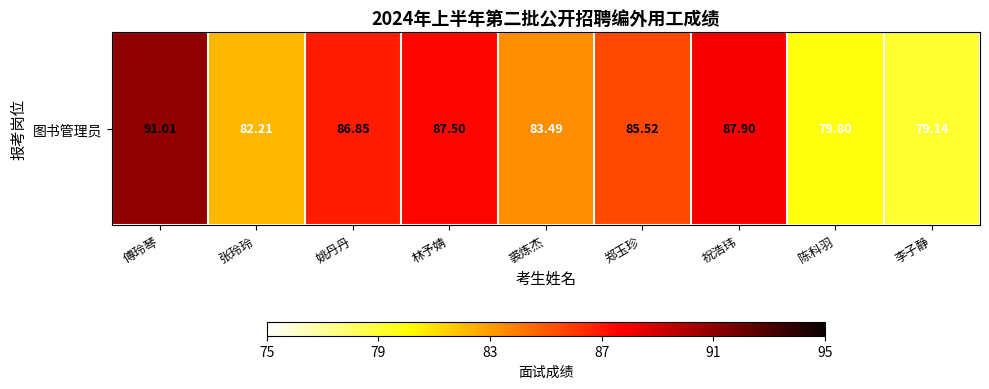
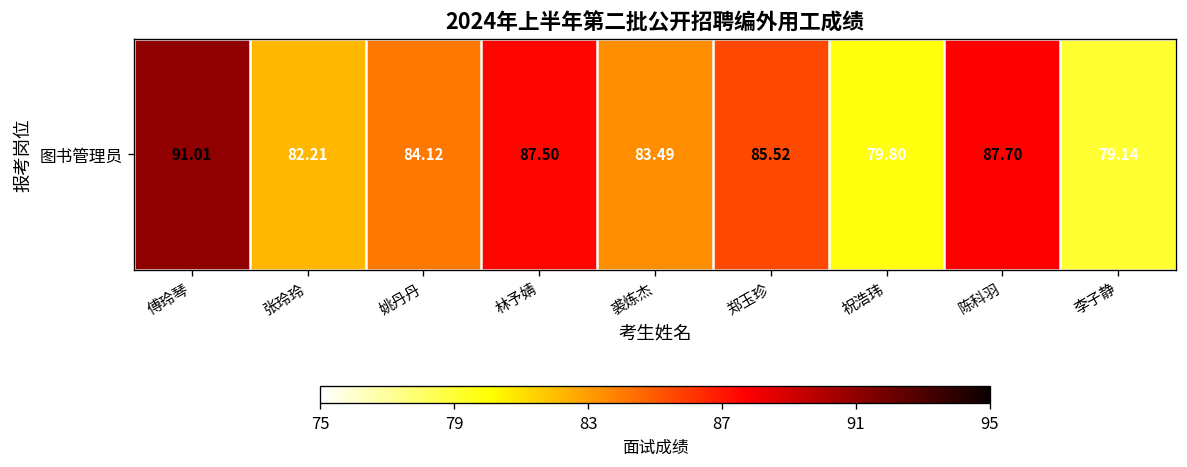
  {
    "图书管理员": {
      "傅玲琴": 91.01,
      "张玲玲": 82.21,
-     "姚丹丹": 86.85,
+     "姚丹丹": 84.12,
      "林予婧": 87.50,
      "裘炼杰": 83.49,
      "郑玉珍": 85.52,
-     "祝浩玮": 87.90,
-     "陈科羽": 79.80,
+     "祝浩玮": 79.80,
+     "陈科羽": 87.70,
      "李子静": 79.14
    }
  }
